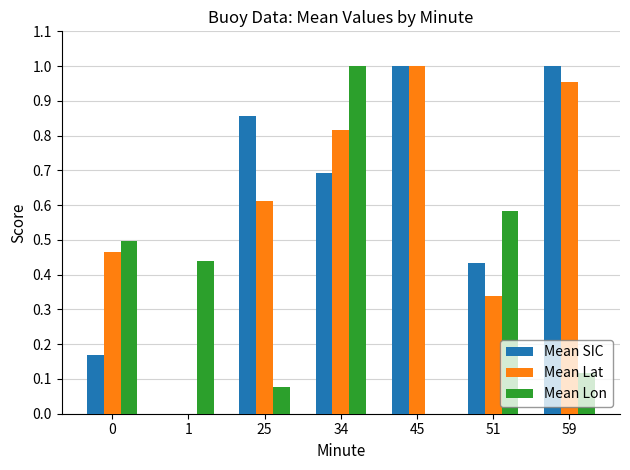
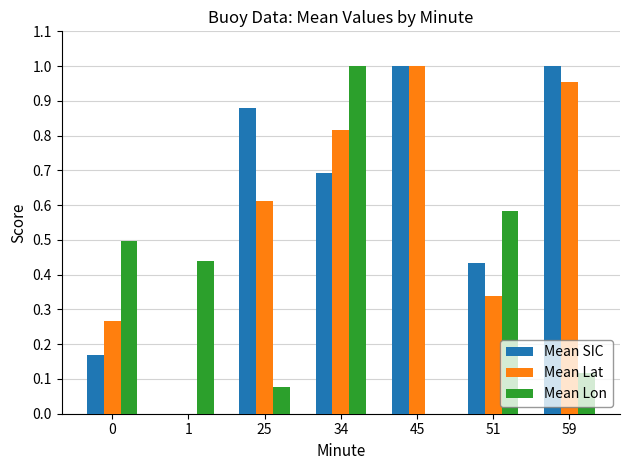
  {
    "Mean SIC": {
      "0": 0.17,
      "1": 0.00,
-     "25": 0.86,
+     "25": 0.88,
      "34": 0.69,
      "45": 1.00,
      "51": 0.43,
      "59": 1.00
    },
    "Mean Lat": {
-     "0": 0.46,
+     "0": 0.27,
      "1": 0.00,
      "25": 0.61,
      "34": 0.82,
      "45": 1.00,
      "51": 0.34,
      "59": 0.95
    },
    "Mean Lon": {
      "0": 0.50,
      "1": 0.44,
      "25": 0.08,
      "34": 1.00,
      "45": 0.00,
      "51": 0.58
    }
  }
